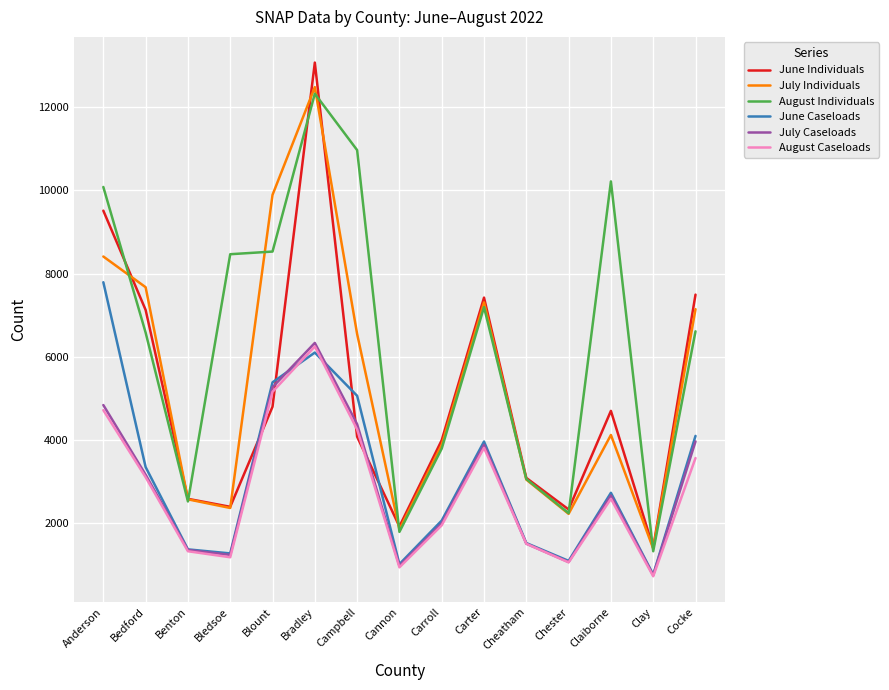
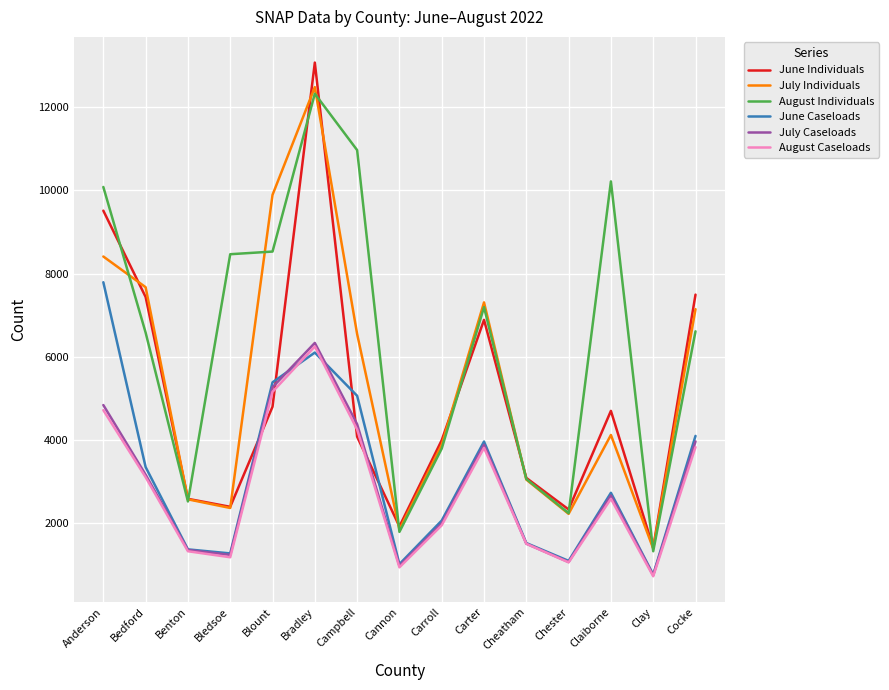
  {
    "June Individuals": {
      "Anderson": 9500,
-     "Bedford": 7100,
+     "Bedford": 7400,
      "Blount": 4800,
      "Bradley": 13100,
      "Campbell": 4100,
      "Cannon": 1900,
      "Carroll": 4000,
-     "Carter": 7400,
+     "Carter": 6900,
      "Chester": 2300,
      "Claiborne": 4700,
      "Cocke": 7500
    },
    "July Individuals": {
      "Anderson": 8400,
      "Bedford": 7700,
      "Blount": 9900,
      "Bradley": 12500,
      "Campbell": 6500,
      "Carroll": 3900,
      "Carter": 7300,
      "Claiborne": 4100,
      "Cocke": 7100
    },
    "August Individuals": {
      "Anderson": 10100,
      "Bedford": 6600,
      "Bledsoe": 8500,
      "Blount": 8500,
      "Bradley": 12300,
      "Campbell": 11000,
      "Carroll": 3800,
      "Carter": 7200,
      "Claiborne": 10200,
      "Clay": 1300,
      "Cocke": 6600
    },
    "June Caseloads": {
      "Anderson": 7800,
      "Bedford": 3300,
      "Blount": 5400,
      "Bradley": 6100,
      "Campbell": 5100,
      "Carroll": 2100,
      "Carter": 4000,
      "Claiborne": 2700,
      "Cocke": 4100
    },
    "July Caseloads": {
      "Anderson": 4800,
      "Blount": 5300,
      "Bradley": 6300,
      "Campbell": 4400,
      "Carter": 3900,
      "Claiborne": 2700,
      "Cocke": 4000
    },
    "August Caseloads": {
      "Anderson": 4700,
      "Blount": 5200,
      "Bradley": 6200,
      "Campbell": 4200,
      "Carter": 3800,
      "Claiborne": 2600,
-     "Cocke": 3600
+     "Cocke": 3800
    }
  }
